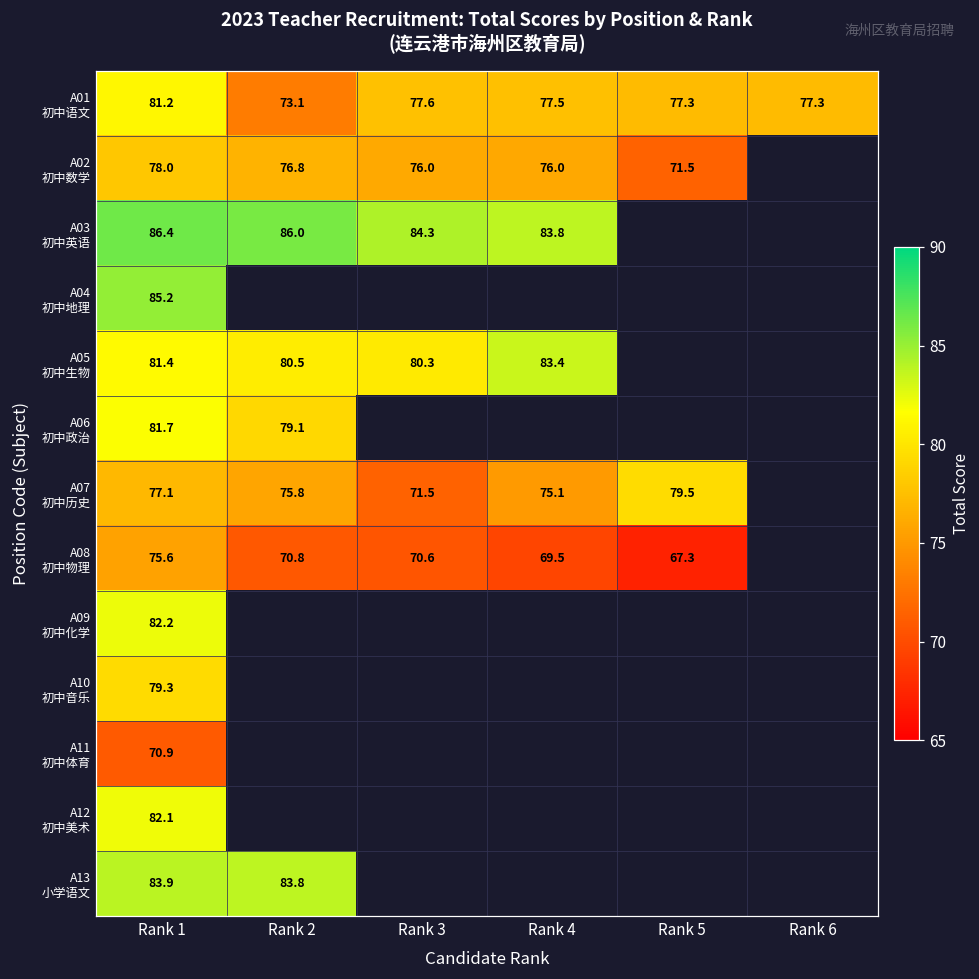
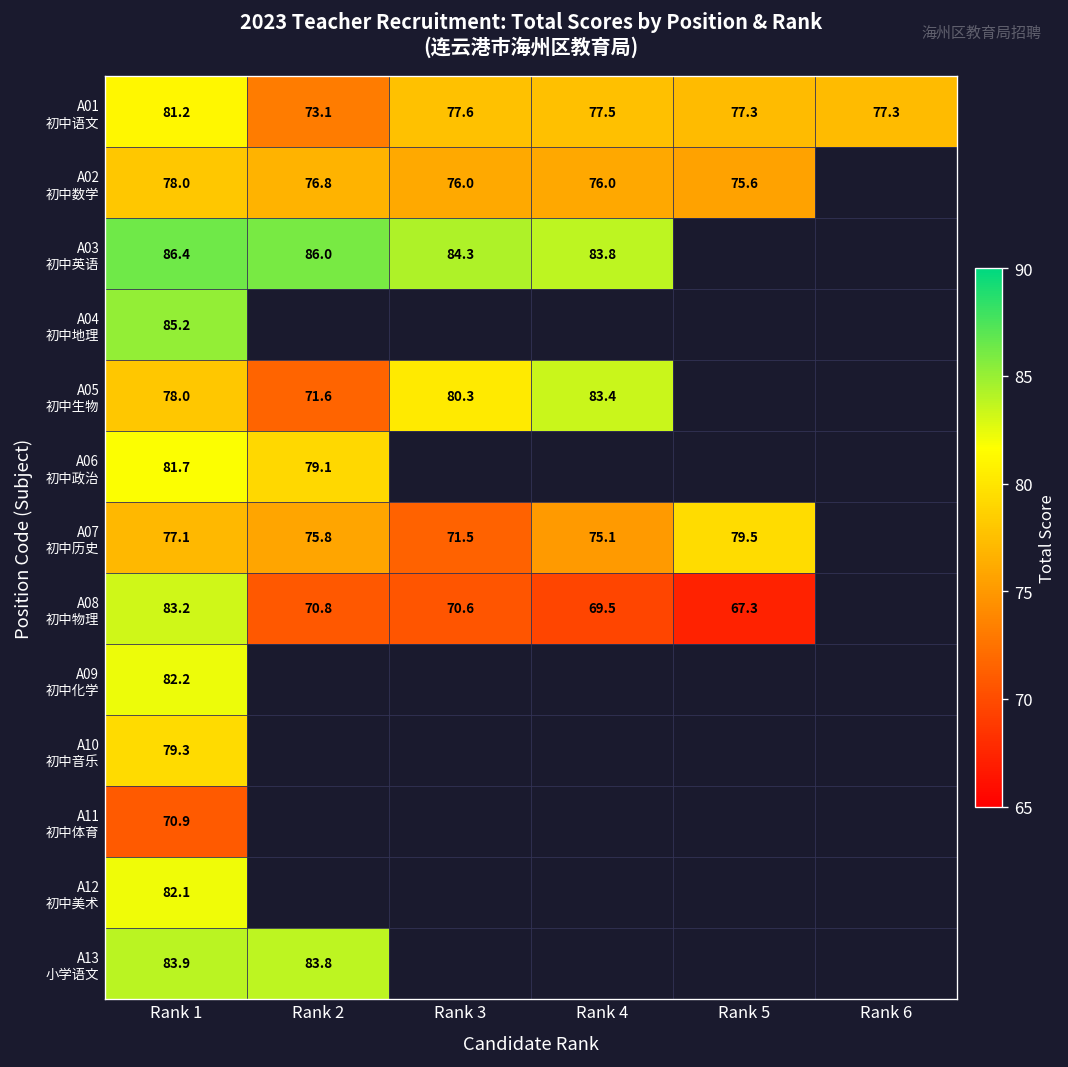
  {
    "A01 初中语文": {
      "Rank 1": 81.2,
      "Rank 2": 73.1,
      "Rank 3": 77.6,
      "Rank 4": 77.5,
      "Rank 5": 77.3,
      "Rank 6": 77.3
    },
    "A02 初中数学": {
      "Rank 1": 78.0,
      "Rank 2": 76.8,
      "Rank 3": 76.0,
      "Rank 4": 76.0,
-     "Rank 5": 71.5
+     "Rank 5": 75.6
    },
    "A03 初中英语": {
      "Rank 1": 86.4,
      "Rank 2": 86.0,
      "Rank 3": 84.3,
      "Rank 4": 83.8
    },
    "A04 初中地理": {
      "Rank 1": 85.2
    },
    "A05 初中生物": {
-     "Rank 1": 81.4,
-     "Rank 2": 80.5,
+     "Rank 1": 78.0,
+     "Rank 2": 71.6,
      "Rank 3": 80.3,
      "Rank 4": 83.4
    },
    "A06 初中政治": {
      "Rank 1": 81.7,
      "Rank 2": 79.1
    },
    "A07 初中历史": {
      "Rank 1": 77.1,
      "Rank 2": 75.8,
      "Rank 3": 71.5,
      "Rank 4": 75.1,
      "Rank 5": 79.5
    },
    "A08 初中物理": {
-     "Rank 1": 75.6,
+     "Rank 1": 83.2,
      "Rank 2": 70.8,
      "Rank 3": 70.6,
      "Rank 4": 69.5,
      "Rank 5": 67.3
    },
    "A09 初中化学": {
      "Rank 1": 82.2
    },
    "A10 初中音乐": {
      "Rank 1": 79.3
    },
    "A11 初中体育": {
      "Rank 1": 70.9
    },
    "A12 初中美术": {
      "Rank 1": 82.1
    },
    "A13 小学语文": {
      "Rank 1": 83.9,
      "Rank 2": 83.8
    }
  }
